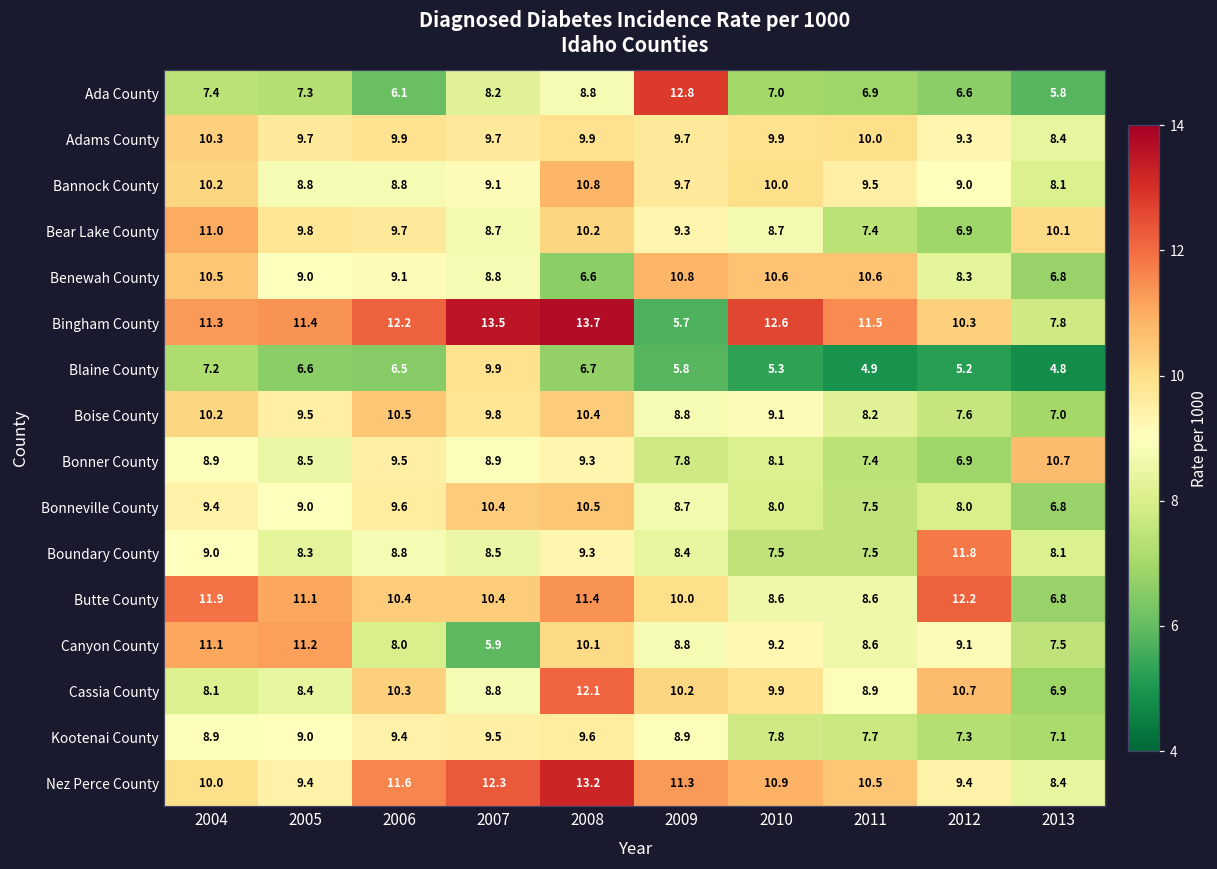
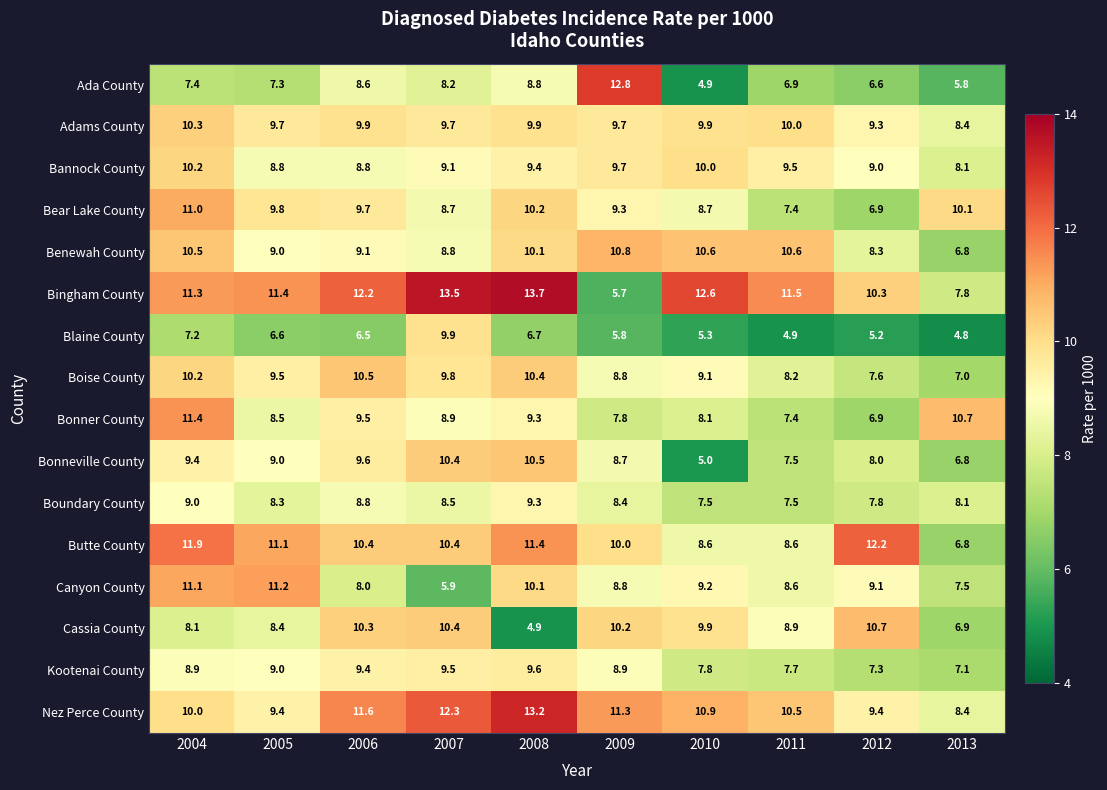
  {
    "Ada County": {
      "2004": 7.4,
      "2005": 7.3,
-     "2006": 6.1,
+     "2006": 8.6,
      "2007": 8.2,
      "2008": 8.8,
      "2009": 12.8,
-     "2010": 7.0,
+     "2010": 4.9,
      "2011": 6.9,
      "2012": 6.6,
      "2013": 5.8
    },
    "Adams County": {
      "2004": 10.3,
      "2005": 9.7,
      "2006": 9.9,
      "2007": 9.7,
      "2008": 9.9,
      "2009": 9.7,
      "2010": 9.9,
      "2011": 10.0,
      "2012": 9.3,
      "2013": 8.4
    },
    "Bannock County": {
      "2004": 10.2,
      "2005": 8.8,
      "2006": 8.8,
      "2007": 9.1,
-     "2008": 10.8,
+     "2008": 9.4,
      "2009": 9.7,
      "2010": 10.0,
      "2011": 9.5,
      "2012": 9.0,
      "2013": 8.1
    },
    "Bear Lake County": {
      "2004": 11.0,
      "2005": 9.8,
      "2006": 9.7,
      "2007": 8.7,
      "2008": 10.2,
      "2009": 9.3,
      "2010": 8.7,
      "2011": 7.4,
      "2012": 6.9,
      "2013": 10.1
    },
    "Benewah County": {
      "2004": 10.5,
      "2005": 9.0,
      "2006": 9.1,
      "2007": 8.8,
-     "2008": 6.6,
+     "2008": 10.1,
      "2009": 10.8,
      "2010": 10.6,
      "2011": 10.6,
      "2012": 8.3,
      "2013": 6.8
    },
    "Bingham County": {
      "2004": 11.3,
      "2005": 11.4,
      "2006": 12.2,
      "2007": 13.5,
      "2008": 13.7,
      "2009": 5.7,
      "2010": 12.6,
      "2011": 11.5,
      "2012": 10.3,
      "2013": 7.8
    },
    "Blaine County": {
      "2004": 7.2,
      "2005": 6.6,
      "2006": 6.5,
      "2007": 9.9,
      "2008": 6.7,
      "2009": 5.8,
      "2010": 5.3,
      "2011": 4.9,
      "2012": 5.2,
      "2013": 4.8
    },
    "Boise County": {
      "2004": 10.2,
      "2005": 9.5,
      "2006": 10.5,
      "2007": 9.8,
      "2008": 10.4,
      "2009": 8.8,
      "2010": 9.1,
      "2011": 8.2,
      "2012": 7.6,
      "2013": 7.0
    },
    "Bonner County": {
-     "2004": 8.9,
+     "2004": 11.4,
      "2005": 8.5,
      "2006": 9.5,
      "2007": 8.9,
      "2008": 9.3,
      "2009": 7.8,
      "2010": 8.1,
      "2011": 7.4,
      "2012": 6.9,
      "2013": 10.7
    },
    "Bonneville County": {
      "2004": 9.4,
      "2005": 9.0,
      "2006": 9.6,
      "2007": 10.4,
      "2008": 10.5,
      "2009": 8.7,
-     "2010": 8.0,
+     "2010": 5.0,
      "2011": 7.5,
      "2012": 8.0,
      "2013": 6.8
    },
    "Boundary County": {
      "2004": 9.0,
      "2005": 8.3,
      "2006": 8.8,
      "2007": 8.5,
      "2008": 9.3,
      "2009": 8.4,
      "2010": 7.5,
      "2011": 7.5,
-     "2012": 11.8,
+     "2012": 7.8,
      "2013": 8.1
    },
    "Butte County": {
      "2004": 11.9,
      "2005": 11.1,
      "2006": 10.4,
      "2007": 10.4,
      "2008": 11.4,
      "2009": 10.0,
      "2010": 8.6,
      "2011": 8.6,
      "2012": 12.2,
      "2013": 6.8
    },
    "Canyon County": {
      "2004": 11.1,
      "2005": 11.2,
      "2006": 8.0,
      "2007": 5.9,
      "2008": 10.1,
      "2009": 8.8,
      "2010": 9.2,
      "2011": 8.6,
      "2012": 9.1,
      "2013": 7.5
    },
    "Cassia County": {
      "2004": 8.1,
      "2005": 8.4,
      "2006": 10.3,
-     "2007": 8.8,
-     "2008": 12.1,
+     "2007": 10.4,
+     "2008": 4.9,
      "2009": 10.2,
      "2010": 9.9,
      "2011": 8.9,
      "2012": 10.7,
      "2013": 6.9
    },
    "Kootenai County": {
      "2004": 8.9,
      "2005": 9.0,
      "2006": 9.4,
      "2007": 9.5,
      "2008": 9.6,
      "2009": 8.9,
      "2010": 7.8,
      "2011": 7.7,
      "2012": 7.3,
      "2013": 7.1
    },
    "Nez Perce County": {
      "2004": 10.0,
      "2005": 9.4,
      "2006": 11.6,
      "2007": 12.3,
      "2008": 13.2,
      "2009": 11.3,
      "2010": 10.9,
      "2011": 10.5,
      "2012": 9.4,
      "2013": 8.4
    }
  }
